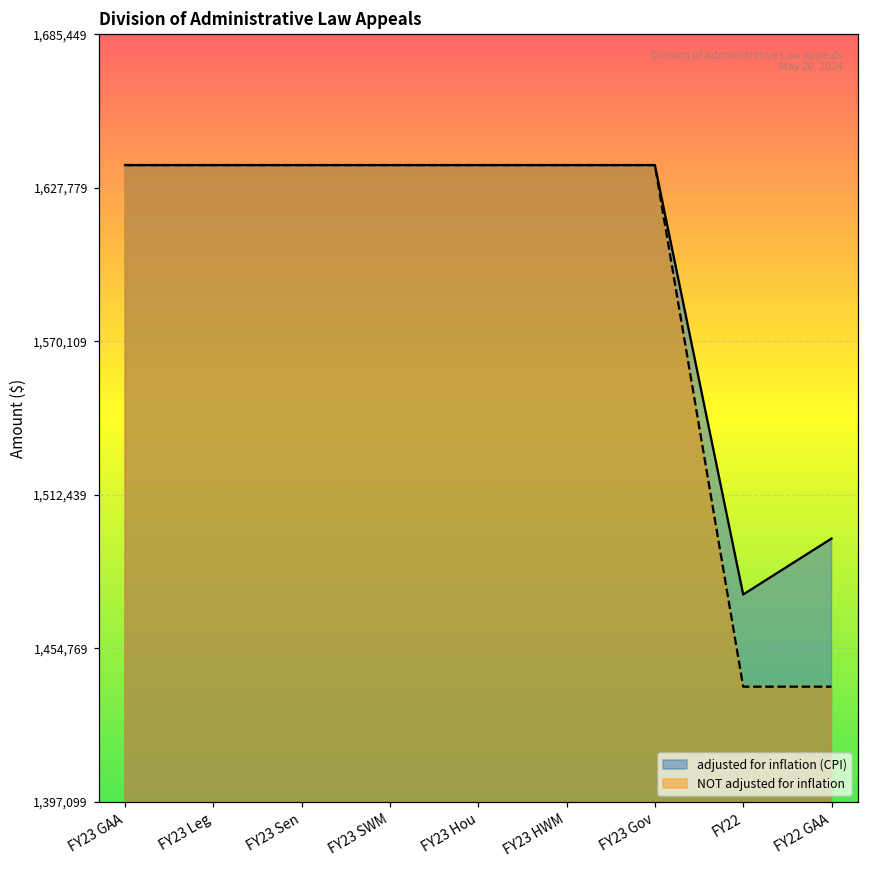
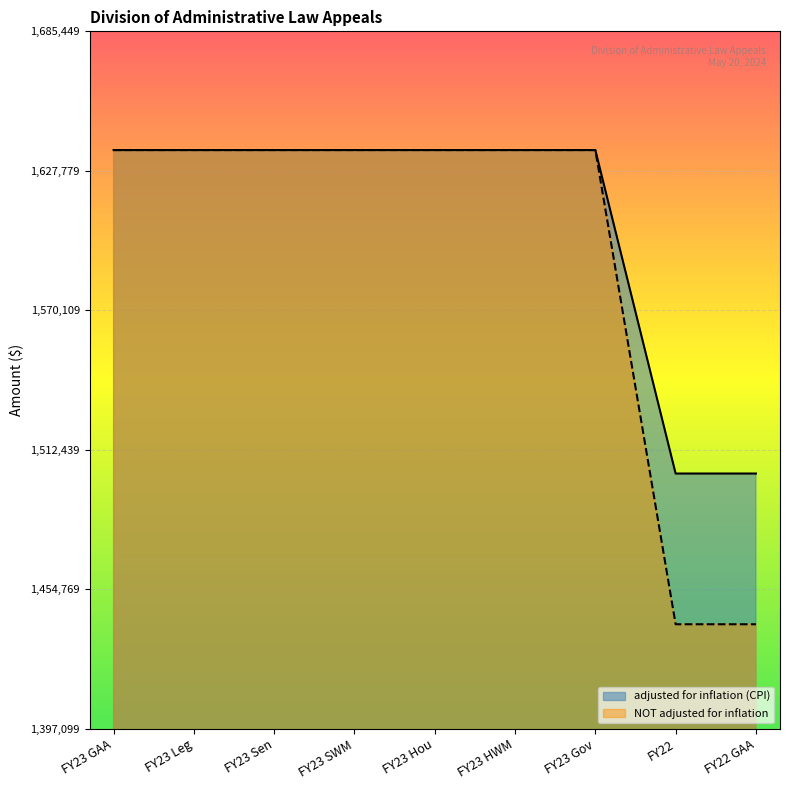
  {
    "adjusted for inflation (CPI)": {
-     "FY22": "1,475,000",
-     "FY22 GAA": "1,496,000"
+     "FY22": "1,503,000",
+     "FY22 GAA": "1,503,000"
    },
    "NOT adjusted for inflation": {
      "FY22": "1,440,000",
      "FY22 GAA": "1,440,000"
    }
  }
